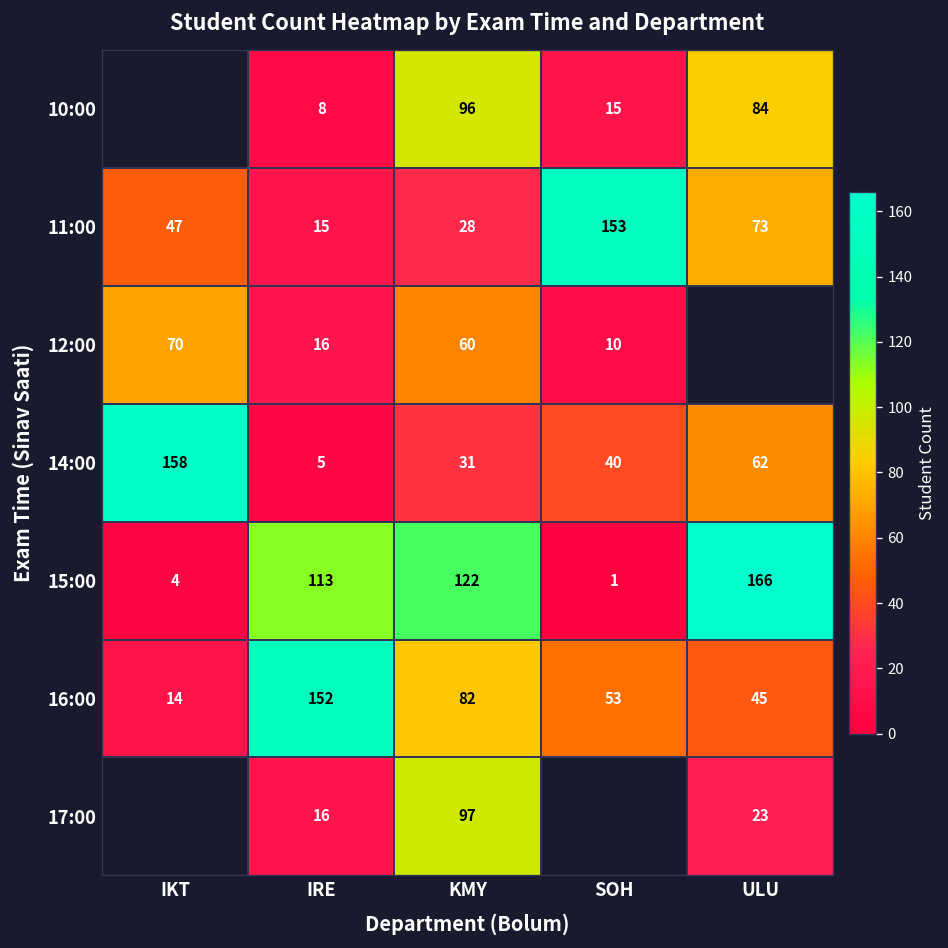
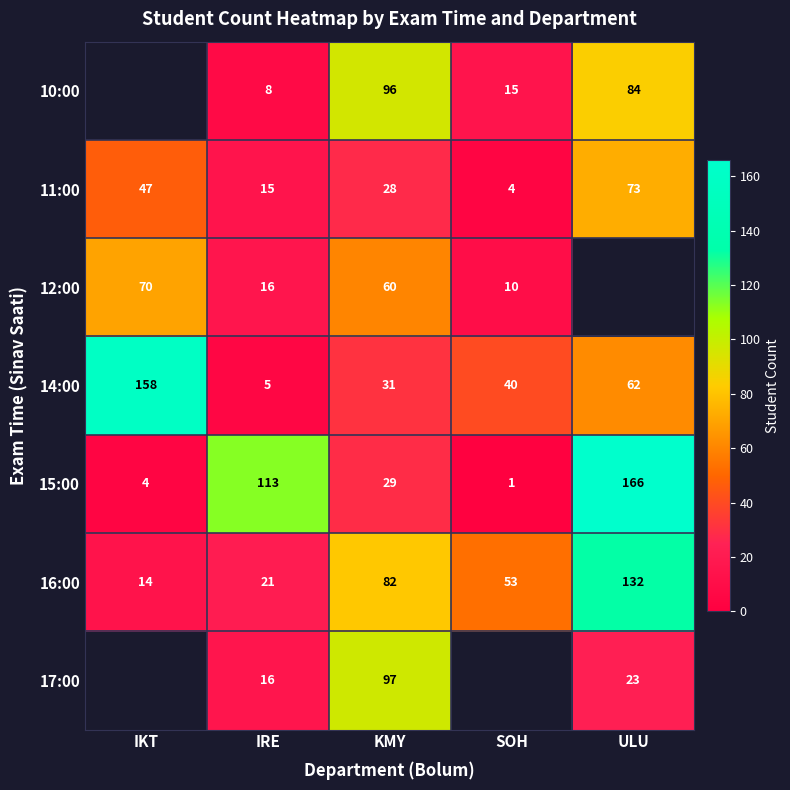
  {
    "10:00": {
      "IRE": 8,
      "KMY": 96,
      "SOH": 15,
      "ULU": 84
    },
    "11:00": {
      "IKT": 47,
      "IRE": 15,
      "KMY": 28,
-     "SOH": 153,
+     "SOH": 4,
      "ULU": 73
    },
    "12:00": {
      "IKT": 70,
      "IRE": 16,
      "KMY": 60,
      "SOH": 10
    },
    "14:00": {
      "IKT": 158,
      "IRE": 5,
      "KMY": 31,
      "SOH": 40,
      "ULU": 62
    },
    "15:00": {
      "IKT": 4,
      "IRE": 113,
-     "KMY": 122,
+     "KMY": 29,
      "SOH": 1,
      "ULU": 166
    },
    "16:00": {
      "IKT": 14,
-     "IRE": 152,
+     "IRE": 21,
      "KMY": 82,
      "SOH": 53,
-     "ULU": 45
+     "ULU": 132
    },
    "17:00": {
      "IRE": 16,
      "KMY": 97,
      "ULU": 23
    }
  }
